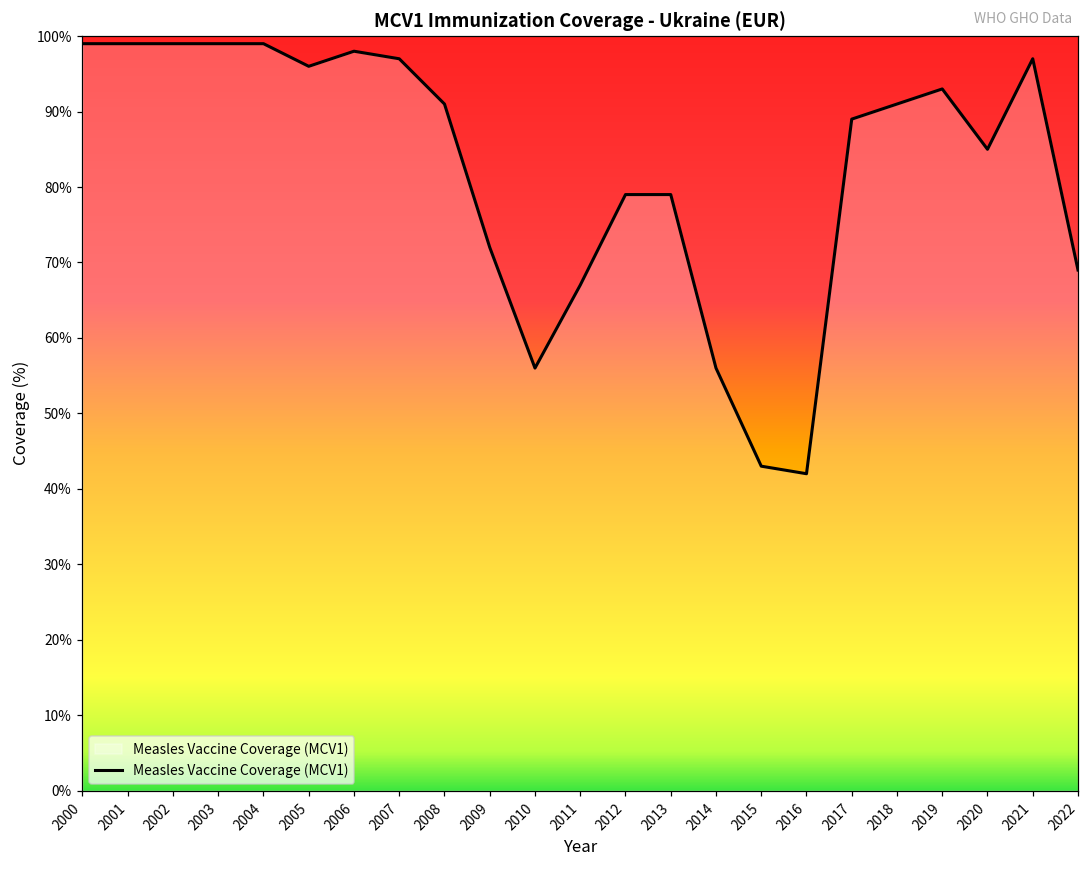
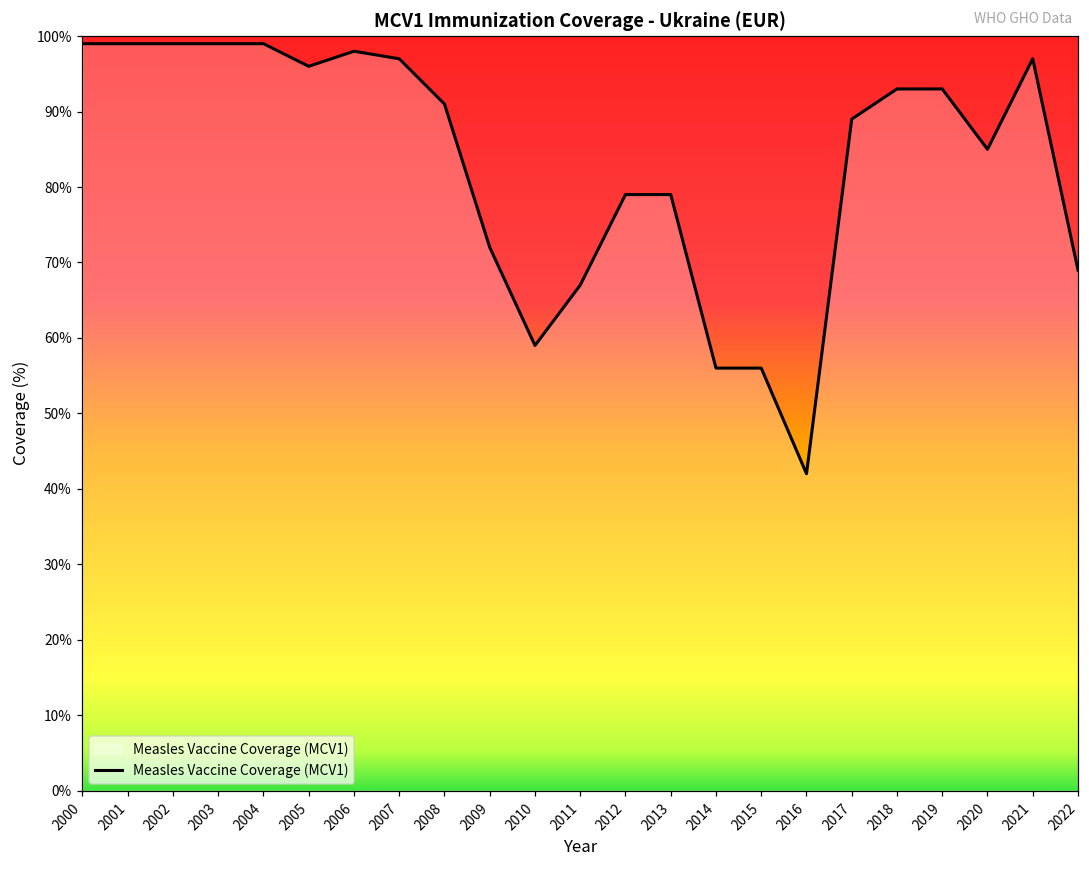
  {
    "2000": "99%",
    "2001": "99%",
    "2002": "99%",
    "2003": "99%",
    "2004": "99%",
    "2005": "96%",
    "2006": "98%",
    "2007": "97%",
    "2008": "91%",
    "2009": "72%",
-   "2010": "56%",
+   "2010": "59%",
    "2011": "67%",
    "2012": "79%",
    "2013": "79%",
    "2014": "56%",
-   "2015": "43%",
+   "2015": "56%",
    "2016": "42%",
    "2017": "89%",
-   "2018": "91%",
+   "2018": "93%",
    "2019": "93%",
    "2020": "85%",
    "2021": "97%",
    "2022": "69%"
  }
